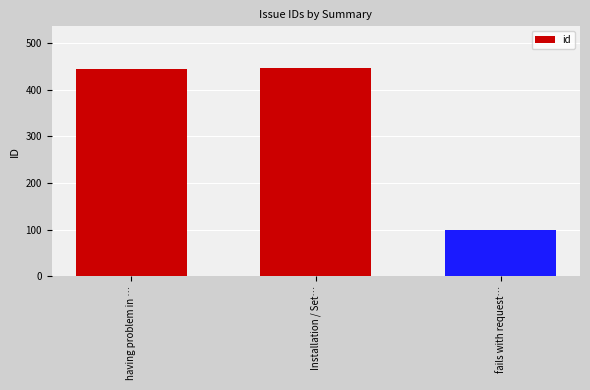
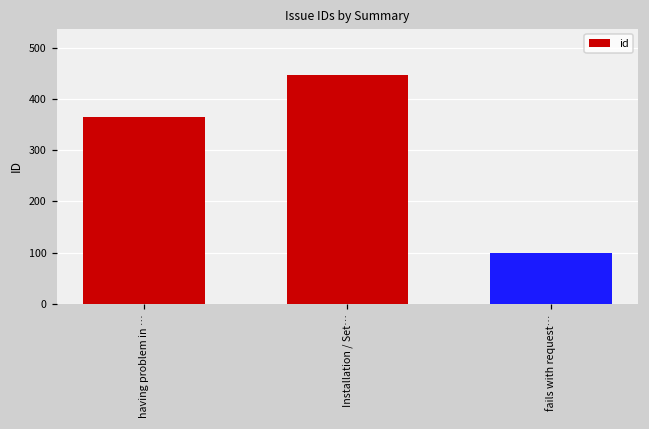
  {
-   "having problem in …": 440,
+   "having problem in …": 370,
    "Installation / Set…": 450,
    "fails with request…": 100
  }
